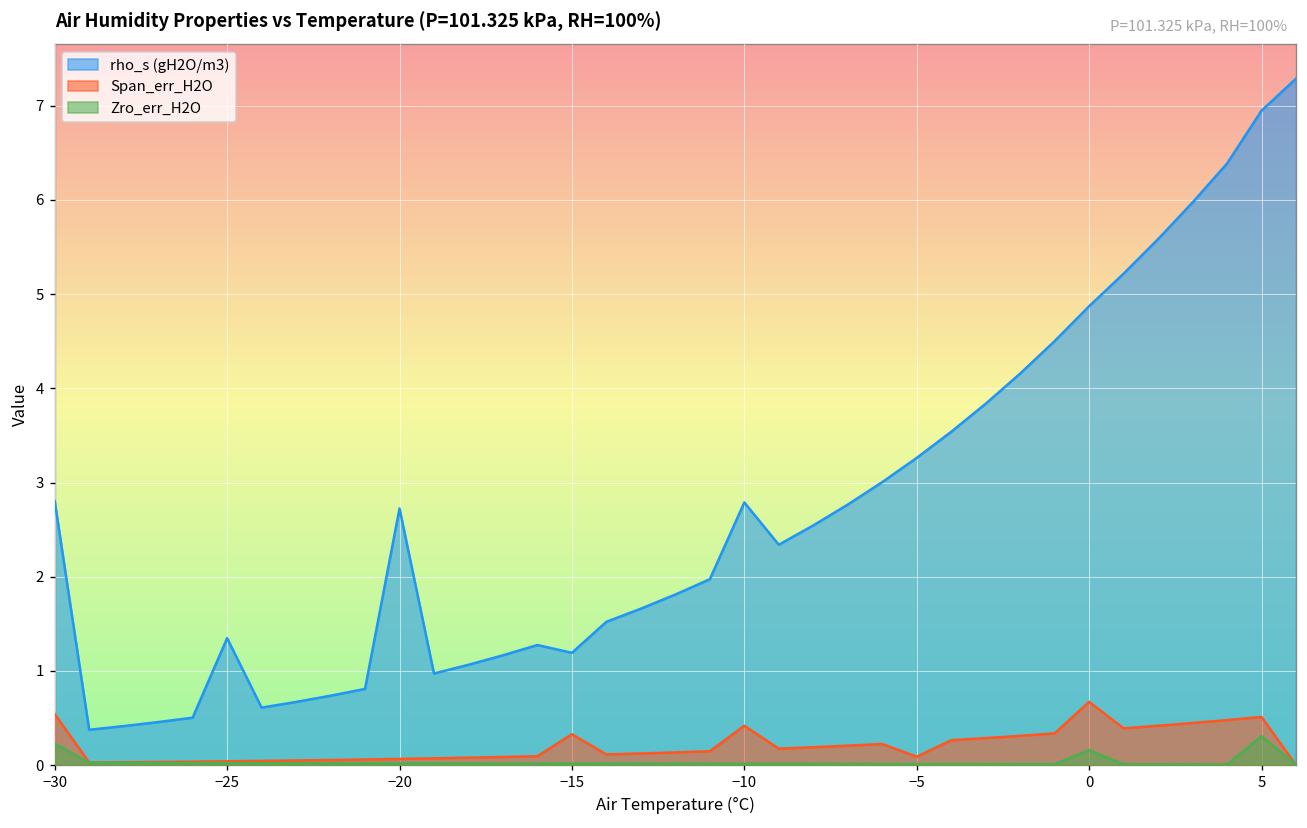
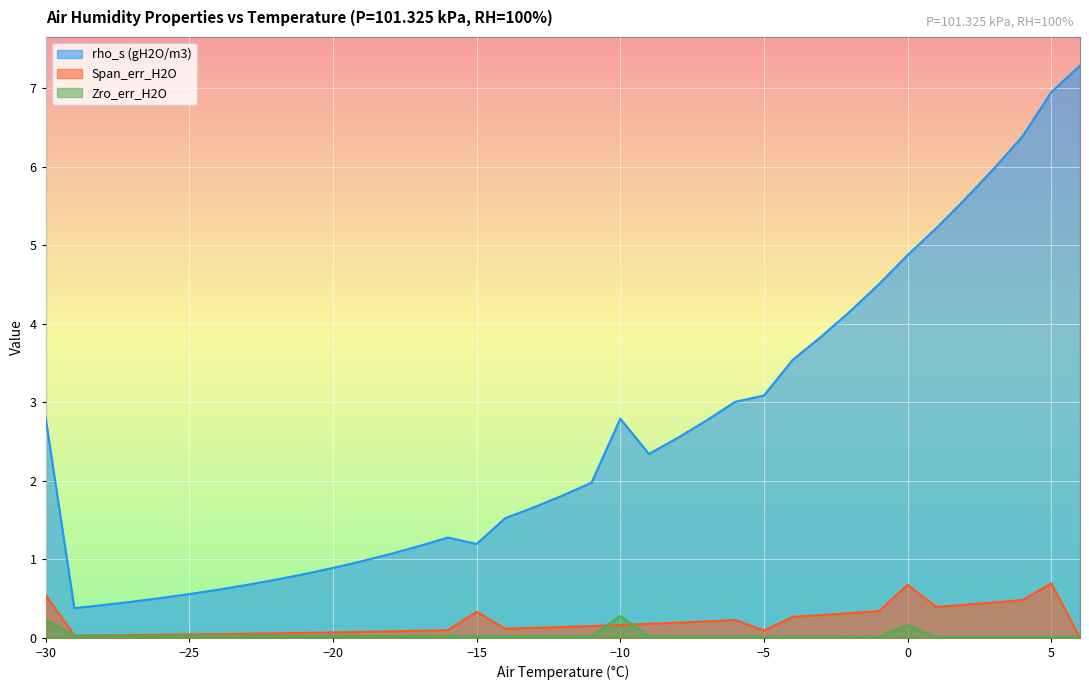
  {
    "rho_s (gH2O/m3)": {
      "−30": 2.8,
-     "−25": 1.3,
-     "−20": 2.7,
+     "−25": 0.6,
+     "−20": 0.9,
      "−15": 1.2,
      "−10": 2.8,
-     "−5": 3.3,
+     "−5": 3.1,
      "0": 4.9,
      "5": 6.9
    },
    "Span_err_H2O": {
      "−30": 0.5,
      "−20": 0.1,
      "−15": 0.3,
-     "−10": 0.4,
+     "−10": 0.2,
      "−5": 0.1,
      "0": 0.7,
-     "5": 0.5
+     "5": 0.7
    },
    "Zro_err_H2O": {
      "−30": 0.2,
      "−20": 0.0,
      "−15": 0.0,
-     "−10": 0.0,
+     "−10": 0.3,
      "−5": 0.0,
      "0": 0.2,
-     "5": 0.3
+     "5": 0.0
    }
  }
